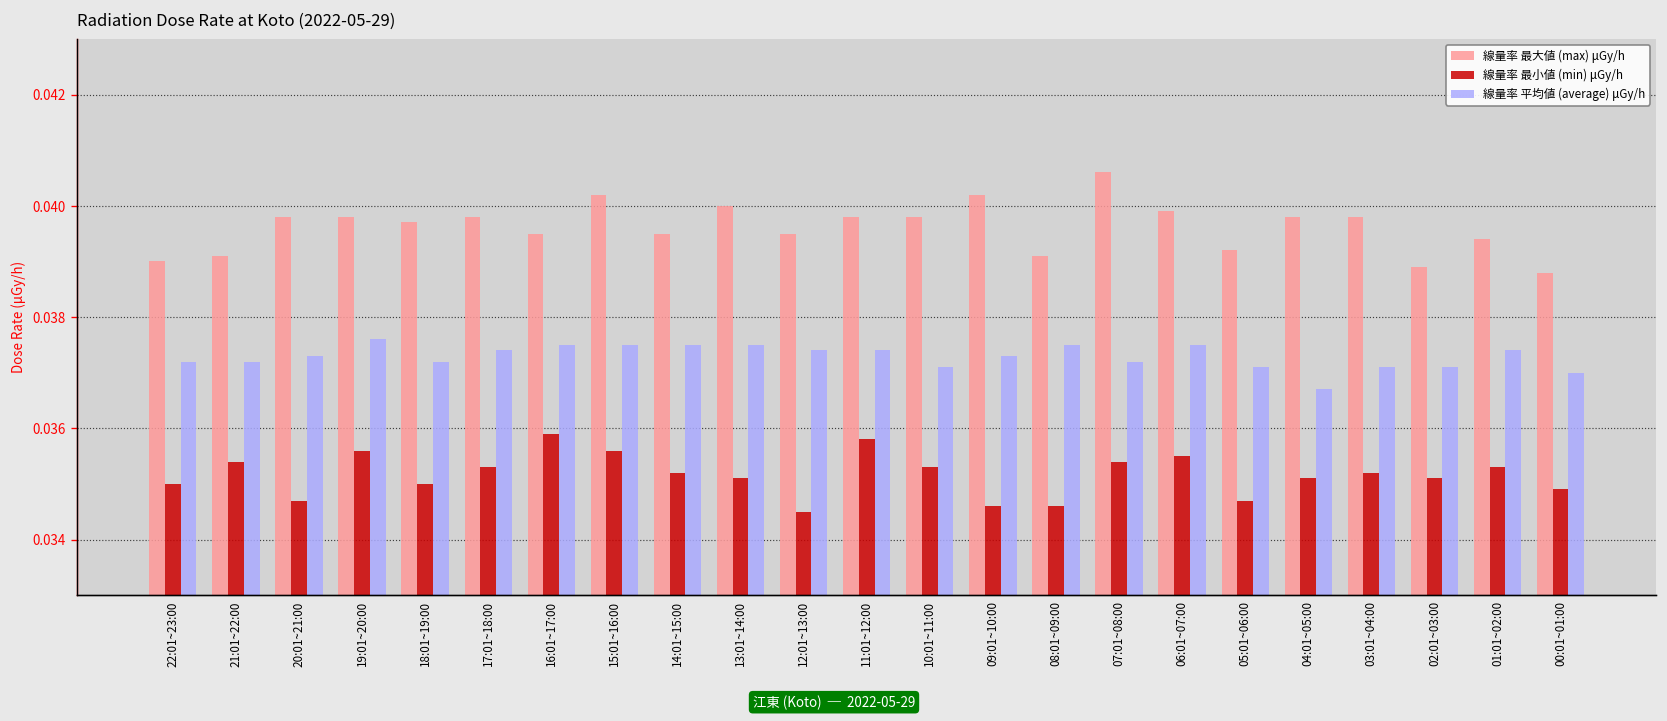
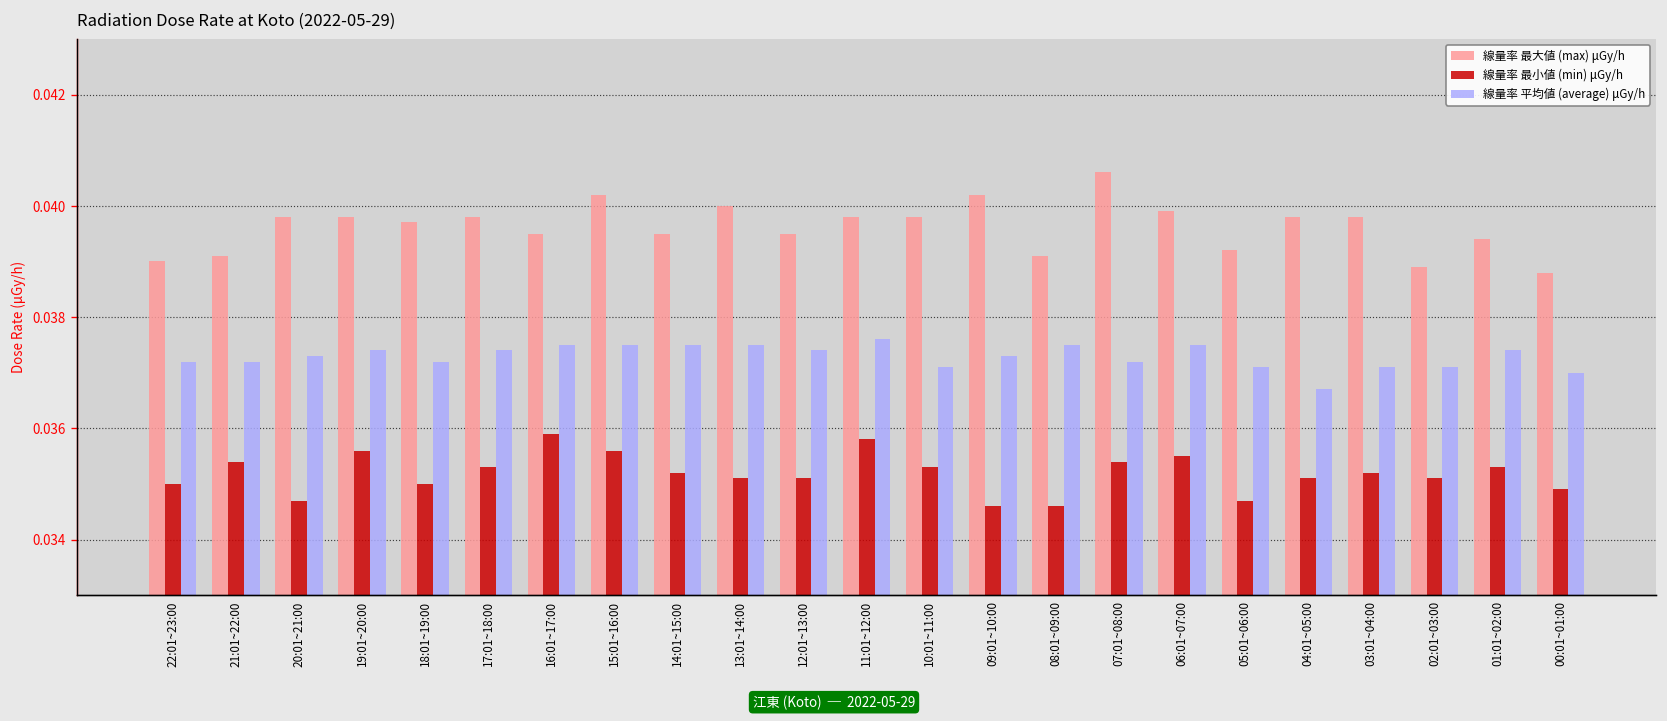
  {
    "線量率 最大値 (max) μGy/h": {
      "22:01~23:00": 0.0390,
      "21:01~22:00": 0.0391,
      "20:01~21:00": 0.0398,
      "19:01~20:00": 0.0398,
      "18:01~19:00": 0.0397,
      "17:01~18:00": 0.0398,
      "16:01~17:00": 0.0395,
      "15:01~16:00": 0.0402,
      "14:01~15:00": 0.0395,
      "13:01~14:00": 0.0400,
      "12:01~13:00": 0.0395,
      "11:01~12:00": 0.0398,
      "10:01~11:00": 0.0398,
      "09:01~10:00": 0.0402,
      "08:01~09:00": 0.0391,
      "07:01~08:00": 0.0406,
      "06:01~07:00": 0.0399,
      "05:01~06:00": 0.0392,
      "04:01~05:00": 0.0398,
      "03:01~04:00": 0.0398,
      "02:01~03:00": 0.0389,
      "01:01~02:00": 0.0394,
      "00:01~01:00": 0.0388
    },
    "線量率 最小値 (min) μGy/h": {
      "22:01~23:00": 0.0350,
      "21:01~22:00": 0.0354,
      "20:01~21:00": 0.0347,
      "19:01~20:00": 0.0356,
      "18:01~19:00": 0.0350,
      "17:01~18:00": 0.0353,
      "16:01~17:00": 0.0359,
      "15:01~16:00": 0.0356,
      "14:01~15:00": 0.0352,
      "13:01~14:00": 0.0351,
-     "12:01~13:00": 0.0345,
+     "12:01~13:00": 0.0351,
      "11:01~12:00": 0.0358,
      "10:01~11:00": 0.0353,
      "09:01~10:00": 0.0346,
      "08:01~09:00": 0.0346,
      "07:01~08:00": 0.0354,
      "06:01~07:00": 0.0355,
      "05:01~06:00": 0.0347,
      "04:01~05:00": 0.0351,
      "03:01~04:00": 0.0352,
      "02:01~03:00": 0.0351,
      "01:01~02:00": 0.0353,
      "00:01~01:00": 0.0349
    },
    "線量率 平均値 (average) μGy/h": {
      "22:01~23:00": 0.0372,
      "21:01~22:00": 0.0372,
      "20:01~21:00": 0.0373,
-     "19:01~20:00": 0.0376,
+     "19:01~20:00": 0.0374,
      "18:01~19:00": 0.0372,
      "17:01~18:00": 0.0374,
      "16:01~17:00": 0.0375,
      "15:01~16:00": 0.0375,
      "14:01~15:00": 0.0375,
      "13:01~14:00": 0.0375,
      "12:01~13:00": 0.0374,
-     "11:01~12:00": 0.0374,
+     "11:01~12:00": 0.0376,
      "10:01~11:00": 0.0371,
      "09:01~10:00": 0.0373,
      "08:01~09:00": 0.0375,
      "07:01~08:00": 0.0372,
      "06:01~07:00": 0.0375,
      "05:01~06:00": 0.0371,
      "04:01~05:00": 0.0367,
      "03:01~04:00": 0.0371,
      "02:01~03:00": 0.0371,
      "01:01~02:00": 0.0374,
      "00:01~01:00": 0.0370
    }
  }
